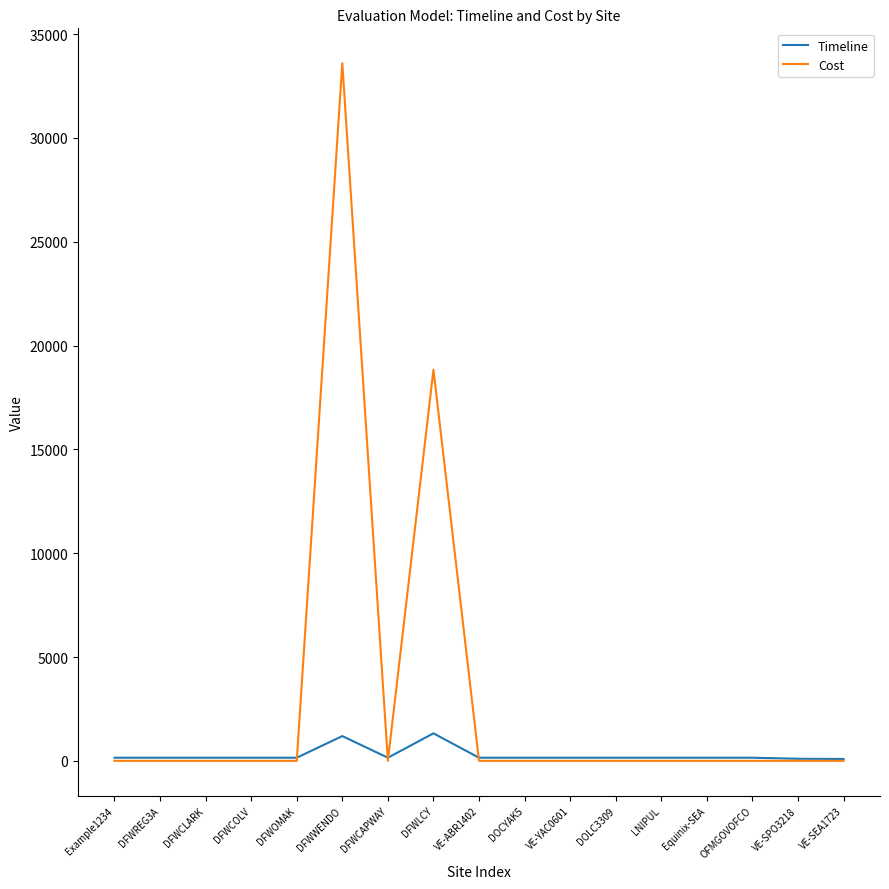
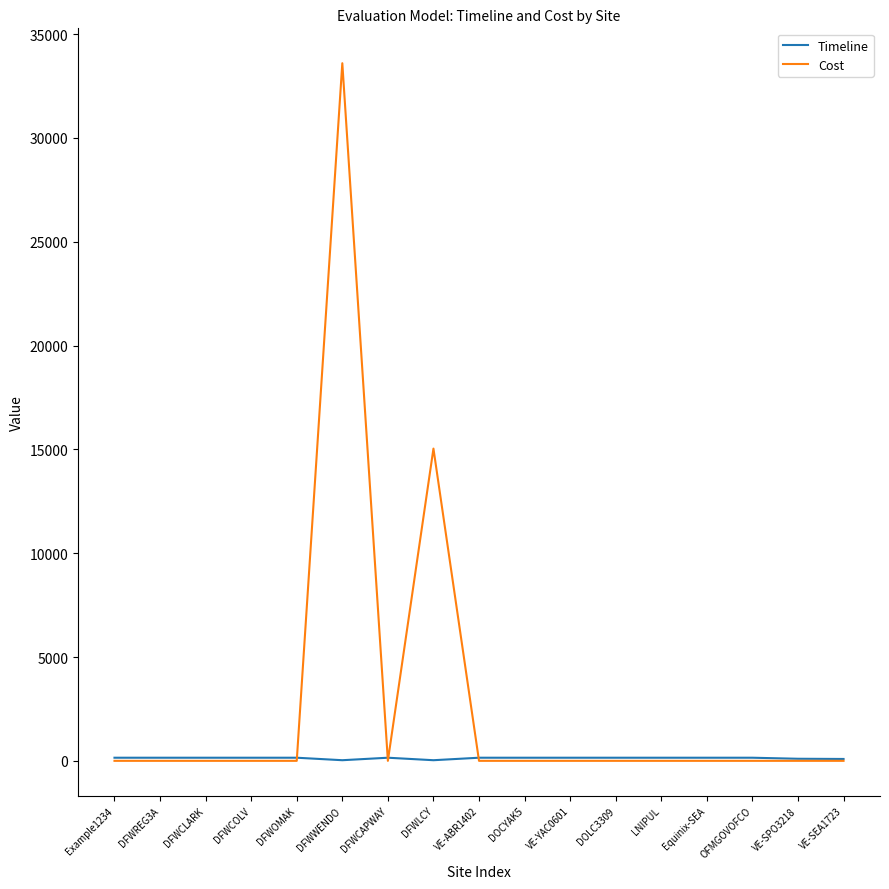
  {
    "Timeline": {
      "Example1234": 200,
      "DFWREG3A": 200,
      "DFWCLARK": 200,
      "DFWCOLV": 200,
      "DFWOMAK": 200,
-     "DFWWENDO": 1200,
+     "DFWWENDO": 0,
      "DFWCAPWAY": 200,
-     "DFWLCY": 1300,
+     "DFWLCY": 0,
      "VE-ABR1402": 200,
      "DOCYAK5": 200,
      "VE-YAC0601": 200,
      "DOLC3309": 200,
      "LNIPUL": 200,
      "Equinix-SEA": 200,
      "OFMGOVOFCO": 200
    },
    "Cost": {
      "Example1234": 0,
      "DFWREG3A": 0,
      "DFWCLARK": 0,
      "DFWCOLV": 0,
      "DFWOMAK": 0,
      "DFWWENDO": 33600,
      "DFWCAPWAY": 0,
-     "DFWLCY": 18800,
+     "DFWLCY": 15000,
      "VE-ABR1402": 0,
      "DOCYAK5": 0,
      "VE-YAC0601": 0,
      "DOLC3309": 0,
      "LNIPUL": 0,
      "Equinix-SEA": 0,
      "OFMGOVOFCO": 0
    }
  }
